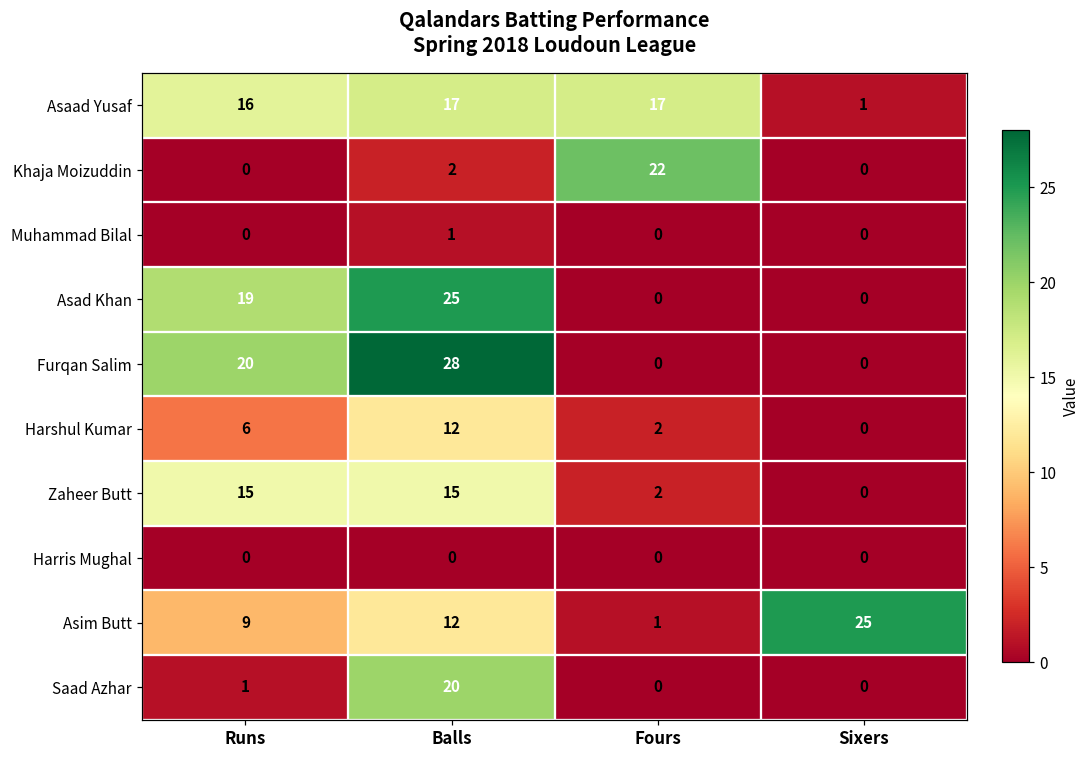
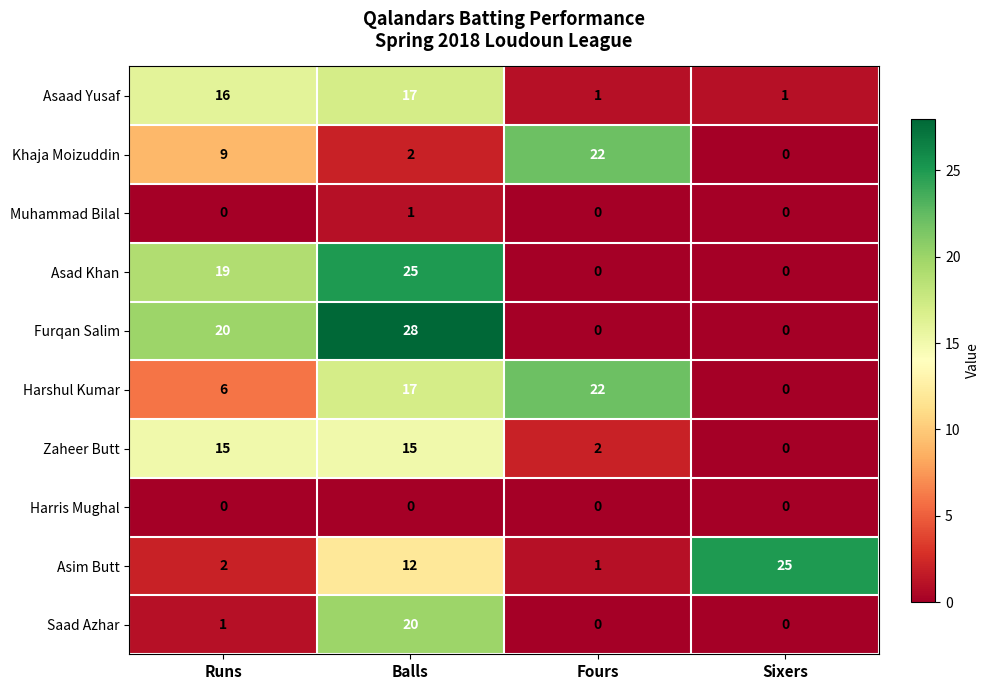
  {
    "Asaad Yusaf": {
      "Runs": 16,
      "Balls": 17,
-     "Fours": 17,
+     "Fours": 1,
      "Sixers": 1
    },
    "Khaja Moizuddin": {
-     "Runs": 0,
+     "Runs": 9,
      "Balls": 2,
      "Fours": 22,
      "Sixers": 0
    },
    "Muhammad Bilal": {
      "Runs": 0,
      "Balls": 1,
      "Fours": 0,
      "Sixers": 0
    },
    "Asad Khan": {
      "Runs": 19,
      "Balls": 25,
      "Fours": 0,
      "Sixers": 0
    },
    "Furqan Salim": {
      "Runs": 20,
      "Balls": 28,
      "Fours": 0,
      "Sixers": 0
    },
    "Harshul Kumar": {
      "Runs": 6,
-     "Balls": 12,
-     "Fours": 2,
+     "Balls": 17,
+     "Fours": 22,
      "Sixers": 0
    },
    "Zaheer Butt": {
      "Runs": 15,
      "Balls": 15,
      "Fours": 2,
      "Sixers": 0
    },
    "Harris Mughal": {
      "Runs": 0,
      "Balls": 0,
      "Fours": 0,
      "Sixers": 0
    },
    "Asim Butt": {
-     "Runs": 9,
+     "Runs": 2,
      "Balls": 12,
      "Fours": 1,
      "Sixers": 25
    },
    "Saad Azhar": {
      "Runs": 1,
      "Balls": 20,
      "Fours": 0,
      "Sixers": 0
    }
  }
